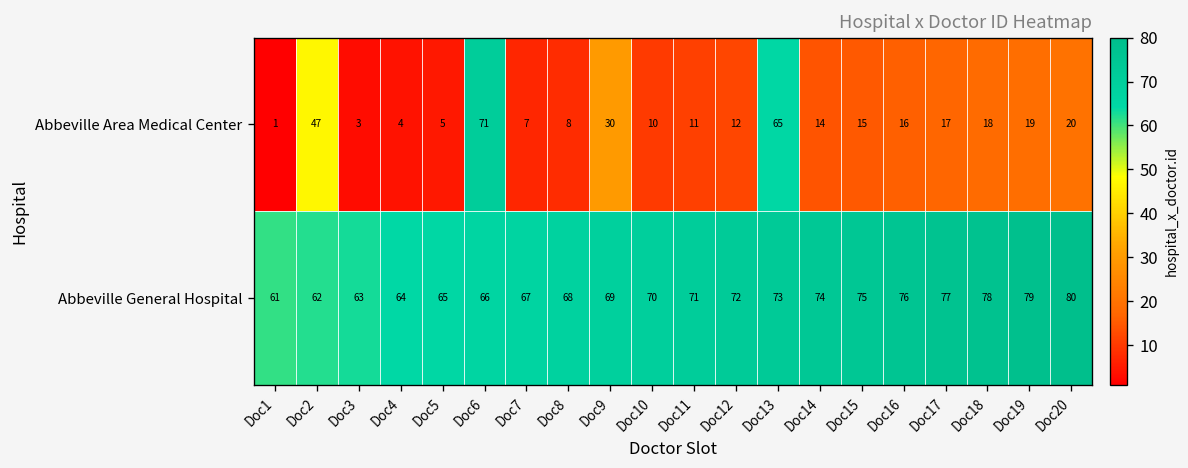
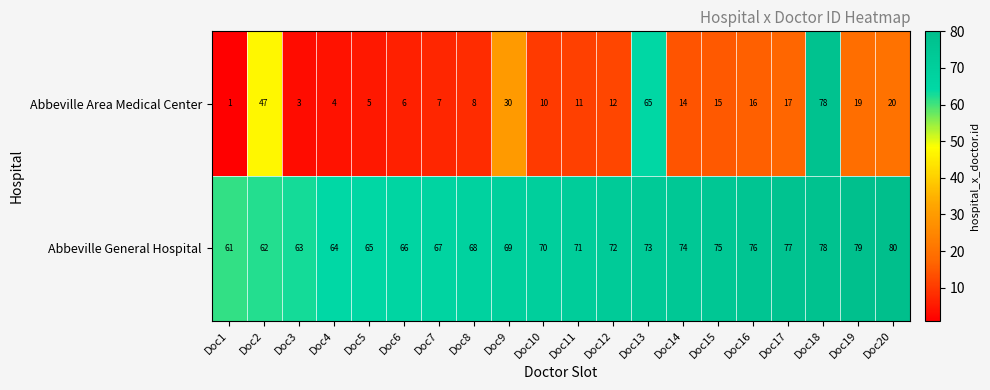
  {
    "Abbeville Area Medical Center": {
      "Doc1": 1,
      "Doc2": 47,
      "Doc3": 3,
      "Doc4": 4,
      "Doc5": 5,
-     "Doc6": 71,
+     "Doc6": 6,
      "Doc7": 7,
      "Doc8": 8,
      "Doc9": 30,
      "Doc10": 10,
      "Doc11": 11,
      "Doc12": 12,
      "Doc13": 65,
      "Doc14": 14,
      "Doc15": 15,
      "Doc16": 16,
      "Doc17": 17,
-     "Doc18": 18,
+     "Doc18": 78,
      "Doc19": 19,
      "Doc20": 20
    },
    "Abbeville General Hospital": {
      "Doc1": 61,
      "Doc2": 62,
      "Doc3": 63,
      "Doc4": 64,
      "Doc5": 65,
      "Doc6": 66,
      "Doc7": 67,
      "Doc8": 68,
      "Doc9": 69,
      "Doc10": 70,
      "Doc11": 71,
      "Doc12": 72,
      "Doc13": 73,
      "Doc14": 74,
      "Doc15": 75,
      "Doc16": 76,
      "Doc17": 77,
      "Doc18": 78,
      "Doc19": 79,
      "Doc20": 80
    }
  }
